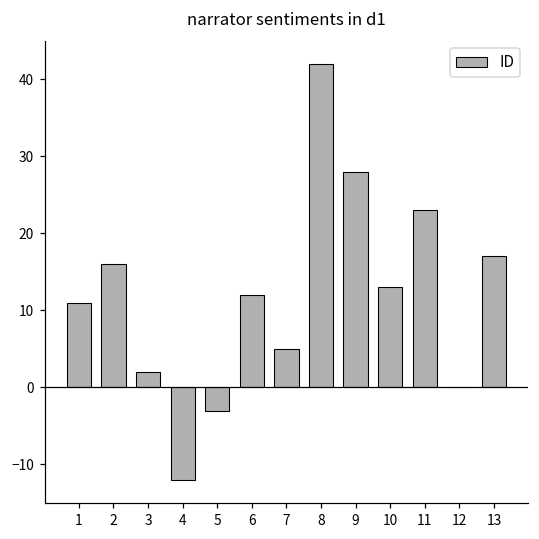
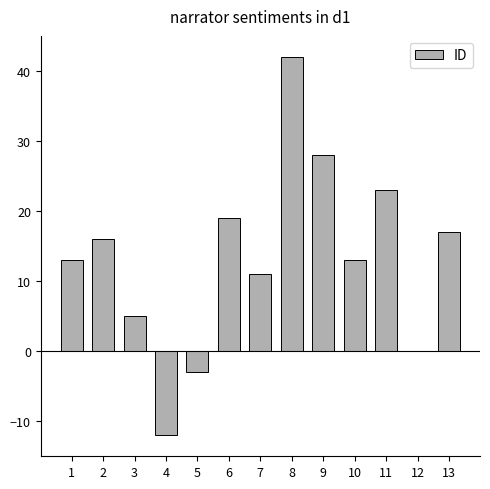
  {
-   "1": 11,
+   "1": 13,
    "2": 16,
-   "3": 2,
+   "3": 5,
    "4": -12,
    "5": -3,
-   "6": 12,
-   "7": 5,
+   "6": 19,
+   "7": 11,
    "8": 42,
    "9": 28,
    "10": 13,
    "11": 23,
    "12": 0,
    "13": 17
  }
